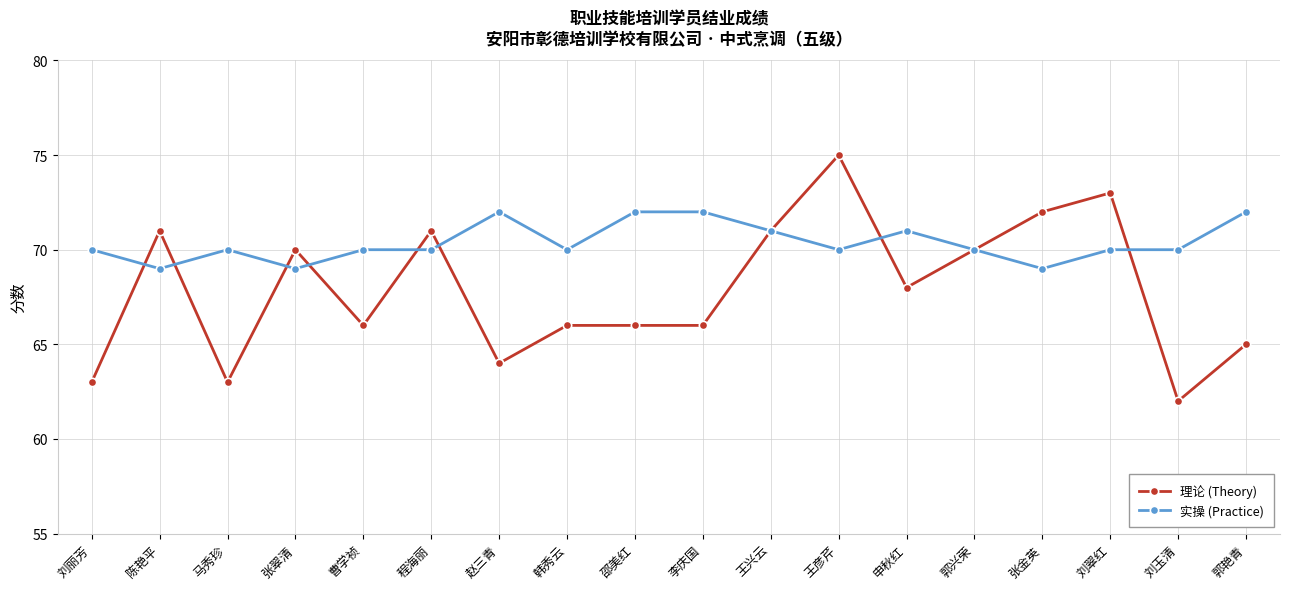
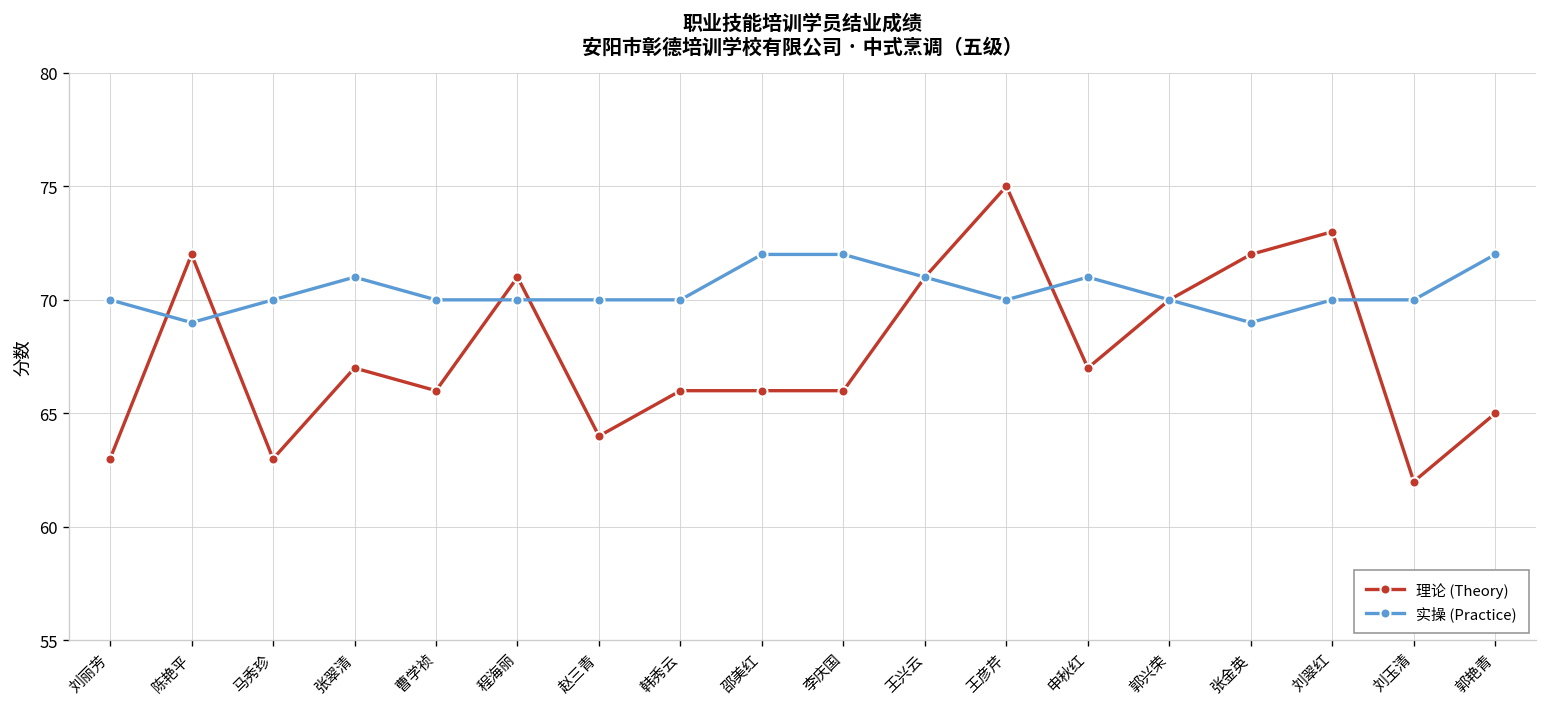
  {
    "理论 (Theory)": {
      "刘丽芳": 63,
-     "陈艳平": 71,
+     "陈艳平": 72,
      "马秀珍": 63,
-     "张翠清": 70,
+     "张翠清": 67,
      "曹学祯": 66,
      "程海丽": 71,
      "赵三青": 64,
      "韩秀云": 66,
      "邵美红": 66,
      "李庆国": 66,
      "王彦芹": 75,
-     "申秋红": 68,
+     "申秋红": 67,
      "张金英": 72,
      "刘翠红": 73,
      "刘玉清": 62,
      "郭艳青": 65
    },
    "实操 (Practice)": {
      "刘丽芳": 70,
      "陈艳平": 69,
      "马秀珍": 70,
-     "张翠清": 69,
+     "张翠清": 71,
      "曹学祯": 70,
      "程海丽": 70,
-     "赵三青": 72,
+     "赵三青": 70,
      "韩秀云": 70,
      "邵美红": 72,
      "李庆国": 72,
      "王彦芹": 70,
      "申秋红": 71,
      "张金英": 69,
      "刘翠红": 70,
      "刘玉清": 70,
      "郭艳青": 72
    }
  }
